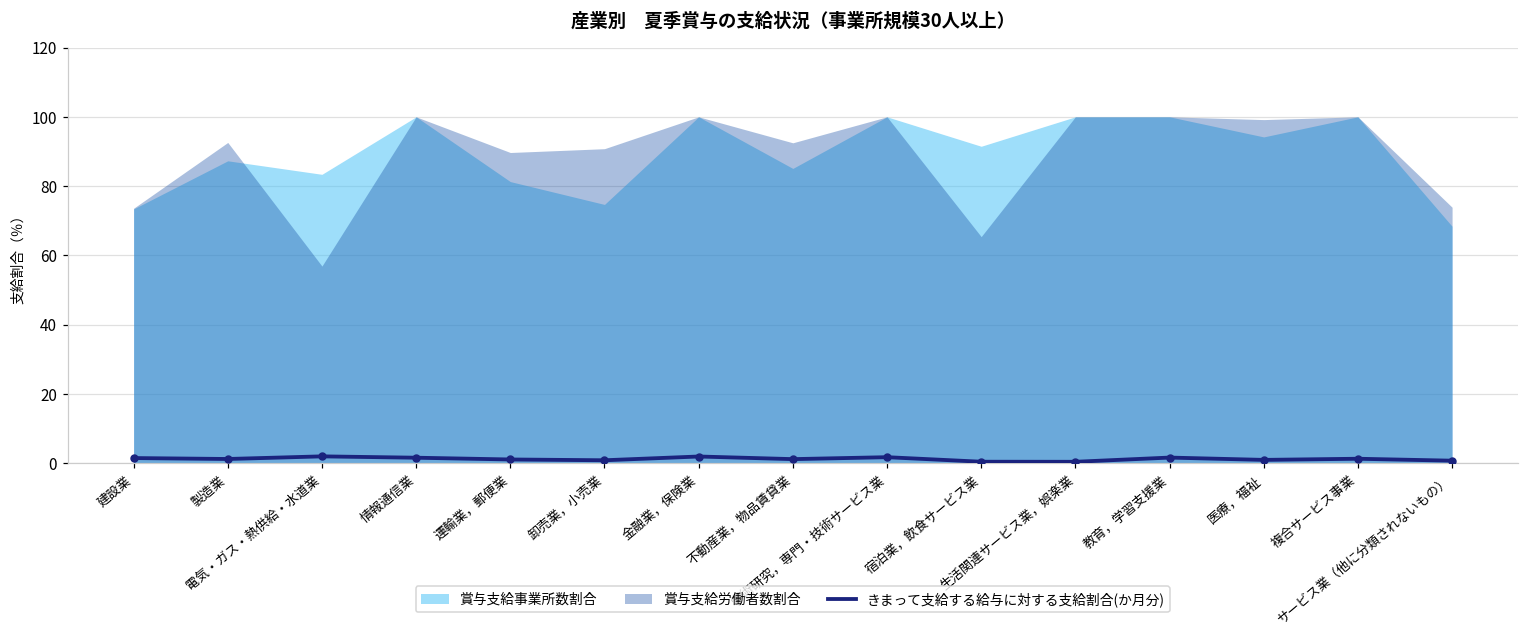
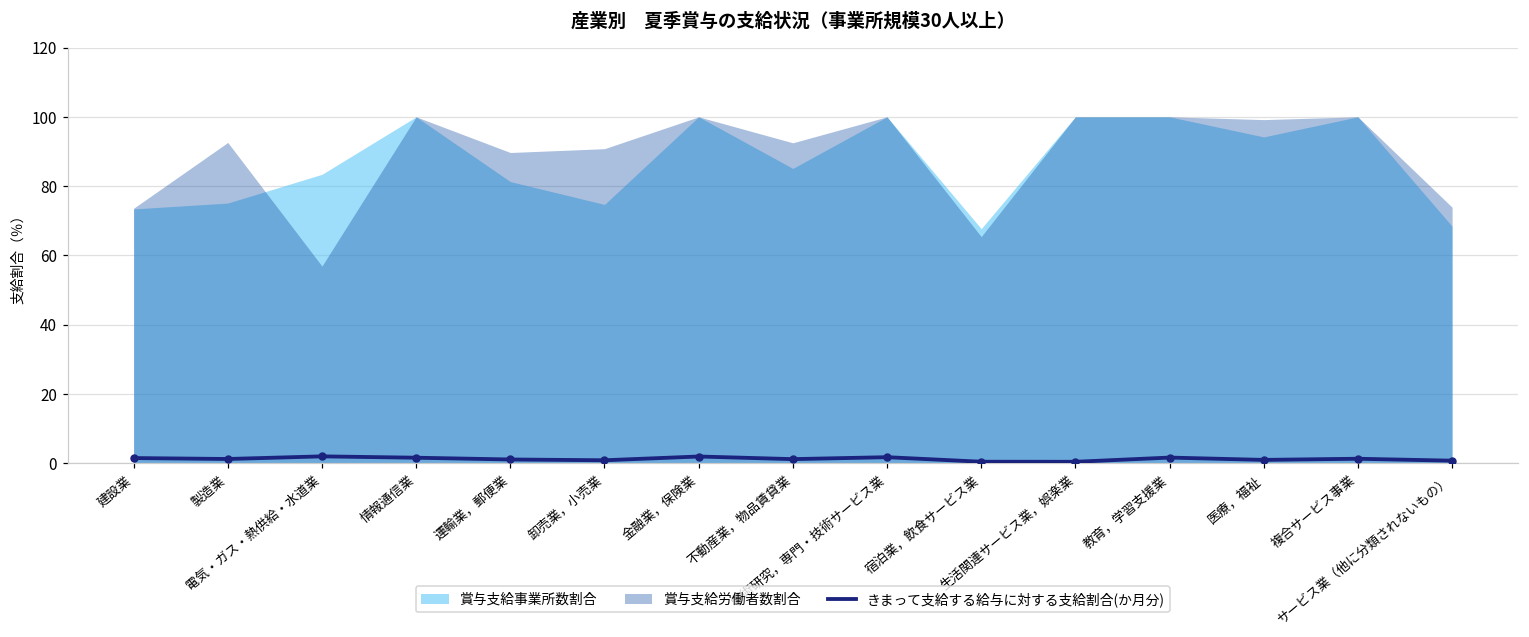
  {
    "賞与支給事業所数割合": {
-     "製造業": 87,
+     "製造業": 75,
      "電気・ガス・熱供給・水道業": 83,
      "運輸業，郵便業": 81,
      "卸売業，小売業": 75,
      "不動産業，物品賃貸業": 85,
-     "宿泊業，飲食サービス業": 92,
+     "宿泊業，飲食サービス業": 68,
      "医療，福祉": 94,
      "サービス業（他に分類されないもの）": 68
    }
  }
